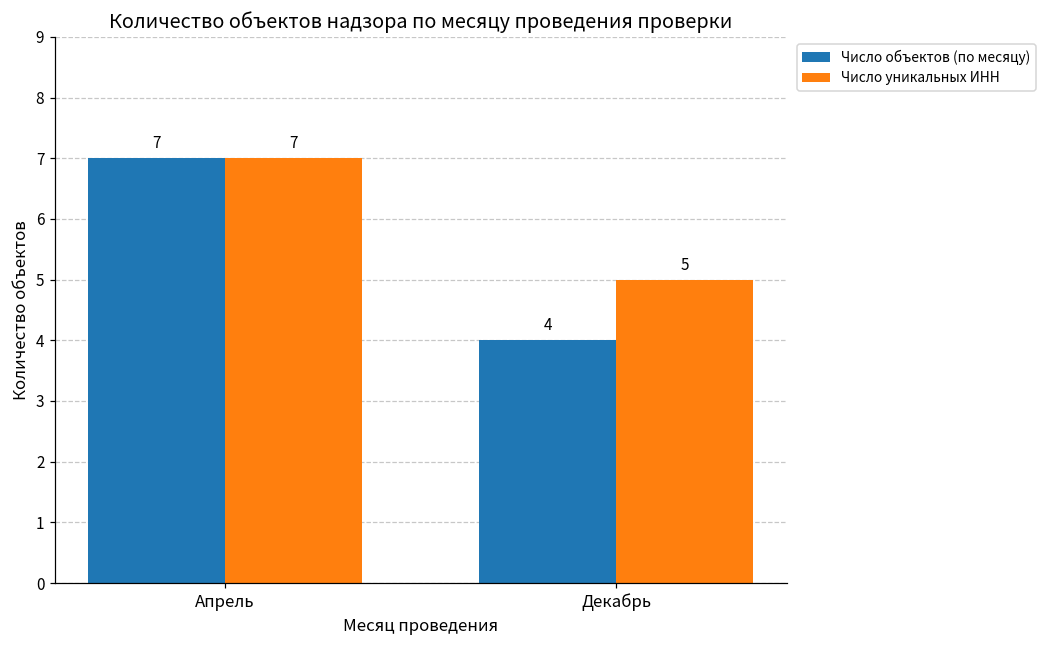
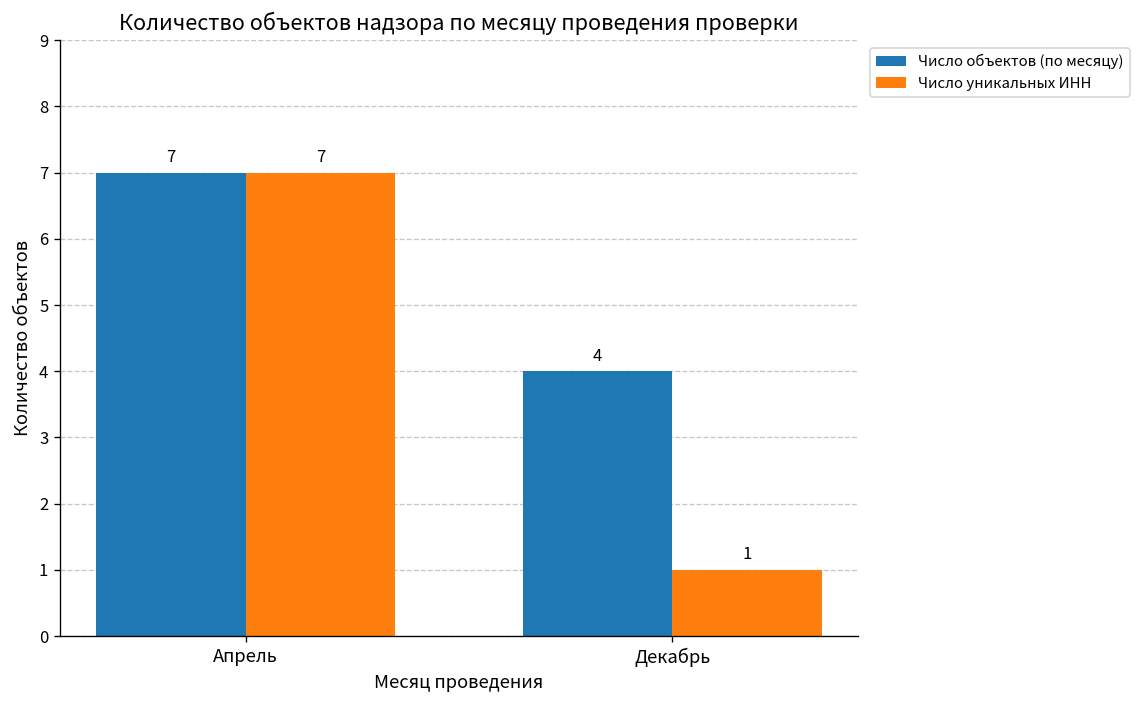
  {
    "Число объектов (по месяцу)": {
      "Апрель": 7,
      "Декабрь": 4
    },
    "Число уникальных ИНН": {
      "Апрель": 7,
-     "Декабрь": 5
+     "Декабрь": 1
    }
  }
